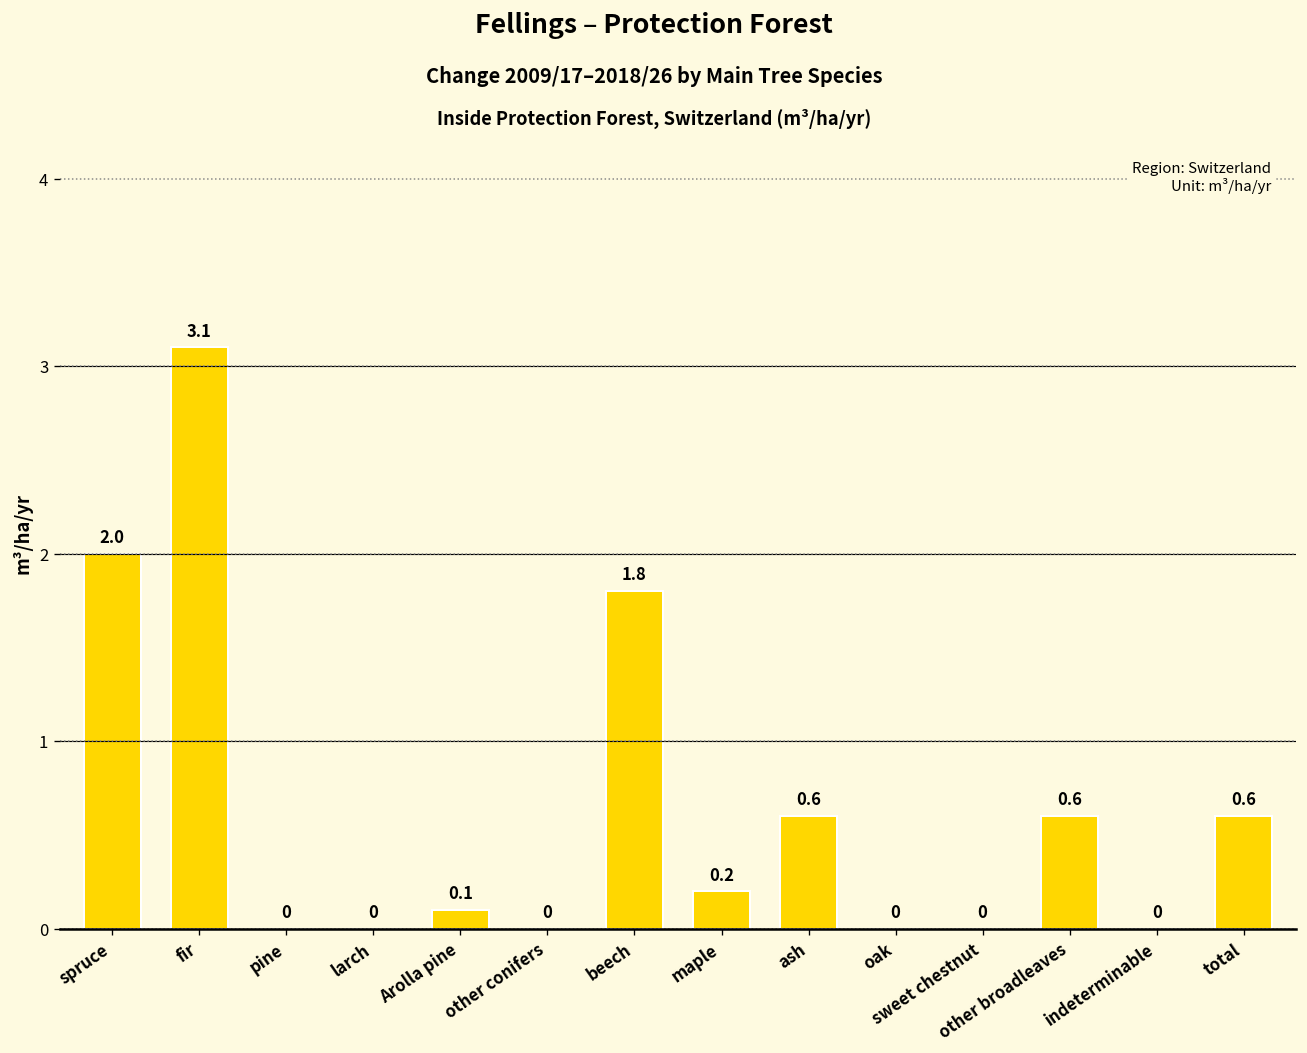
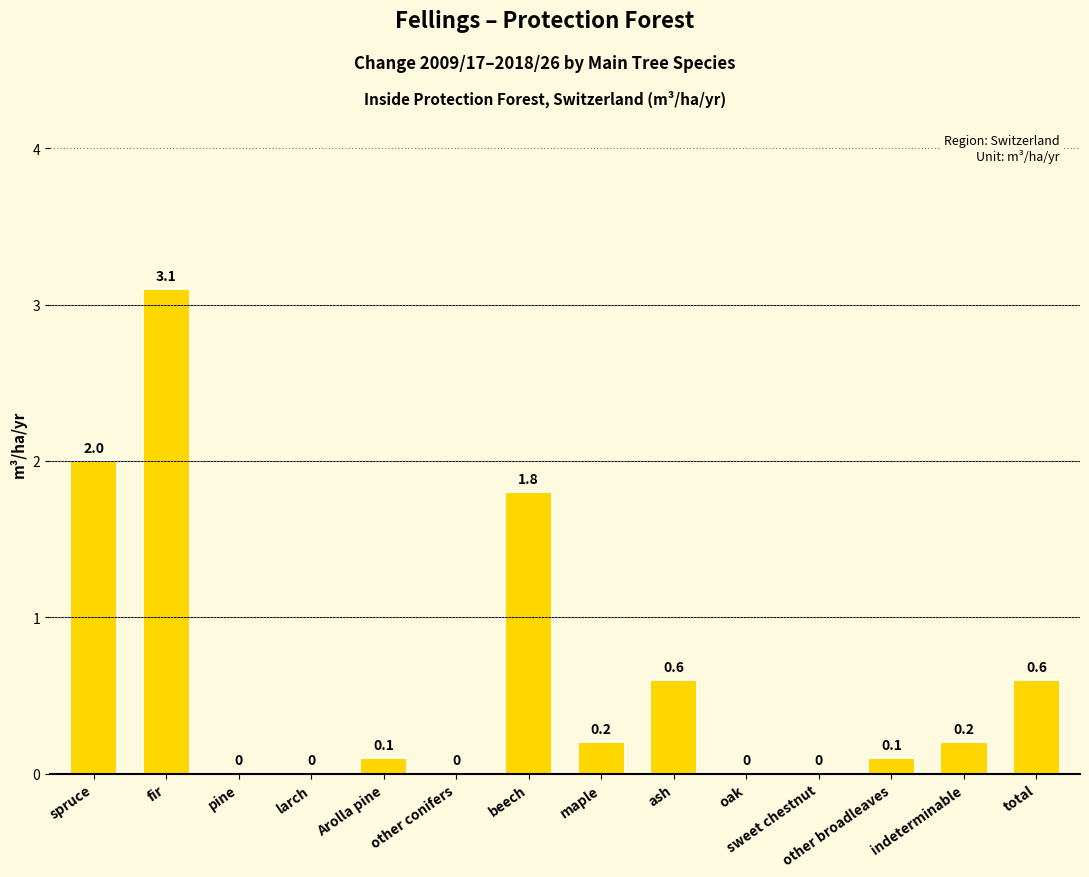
  {
    "spruce": 2.0,
    "fir": 3.1,
    "pine": 0,
    "larch": 0,
    "Arolla pine": 0.1,
    "other conifers": 0,
    "beech": 1.8,
    "maple": 0.2,
    "ash": 0.6,
    "oak": 0,
    "sweet chestnut": 0,
-   "other broadleaves": 0.6,
-   "indeterminable": 0,
+   "other broadleaves": 0.1,
+   "indeterminable": 0.2,
    "total": 0.6
  }
